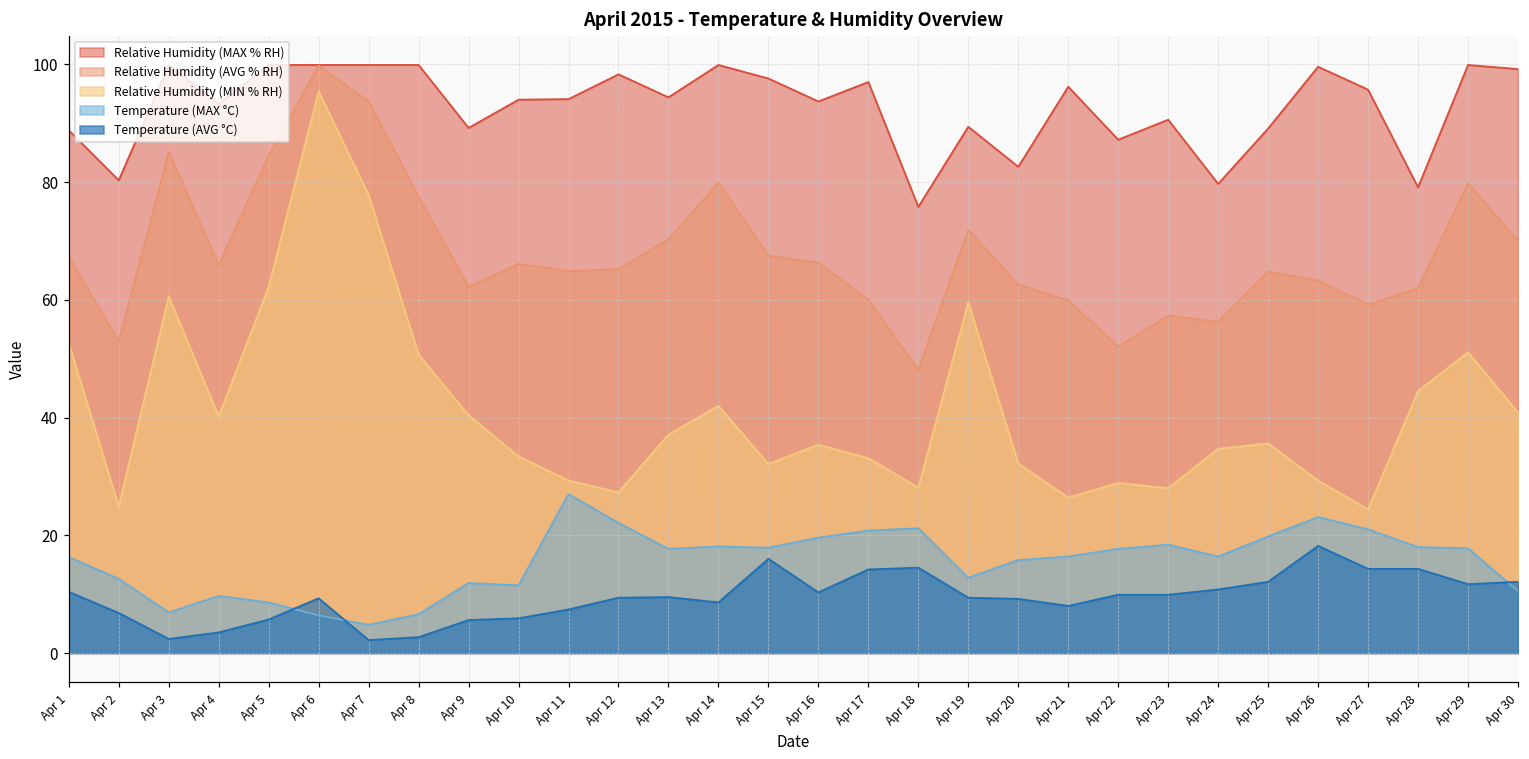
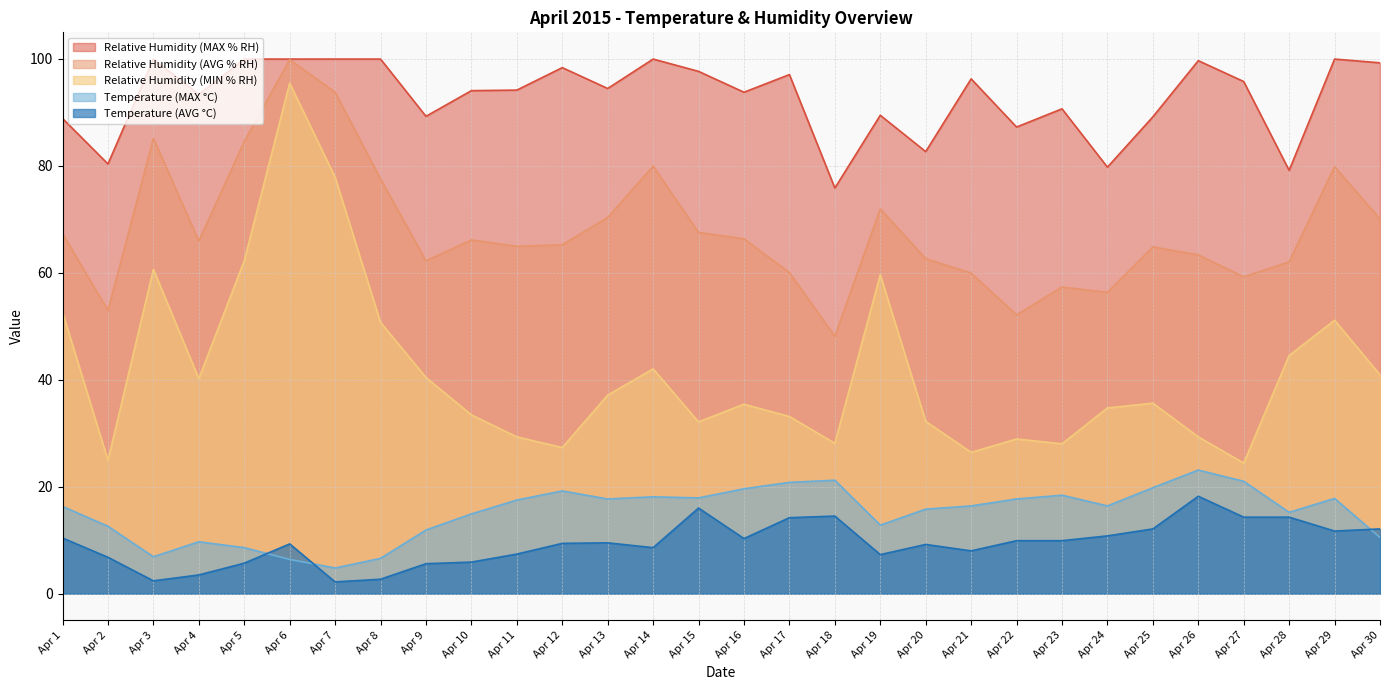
  {
    "Temperature (MAX °C)": {
      "Apr 1": 16,
      "Apr 2": 13,
      "Apr 3": 7,
      "Apr 4": 10,
      "Apr 5": 9,
      "Apr 6": 6,
      "Apr 7": 5,
      "Apr 8": 7,
      "Apr 9": 12,
-     "Apr 10": 12,
-     "Apr 11": 27,
-     "Apr 12": 22,
+     "Apr 10": 15,
+     "Apr 11": 18,
+     "Apr 12": 19,
      "Apr 13": 18,
      "Apr 14": 18,
      "Apr 15": 18,
      "Apr 16": 20,
      "Apr 17": 21,
      "Apr 18": 21,
      "Apr 19": 13,
      "Apr 20": 16,
      "Apr 21": 16,
      "Apr 22": 18,
      "Apr 23": 18,
      "Apr 24": 16,
      "Apr 25": 20,
      "Apr 26": 23,
      "Apr 27": 21,
-     "Apr 28": 18,
+     "Apr 28": 15,
      "Apr 29": 18,
      "Apr 30": 11
    },
    "Temperature (AVG °C)": {
      "Apr 1": 10,
      "Apr 2": 7,
      "Apr 3": 2,
      "Apr 4": 4,
      "Apr 5": 6,
      "Apr 6": 9,
      "Apr 7": 2,
      "Apr 8": 3,
      "Apr 9": 6,
      "Apr 10": 6,
      "Apr 11": 7,
      "Apr 12": 9,
      "Apr 13": 10,
      "Apr 14": 9,
      "Apr 15": 16,
      "Apr 16": 10,
      "Apr 17": 14,
      "Apr 18": 15,
-     "Apr 19": 9,
+     "Apr 19": 7,
      "Apr 20": 9,
      "Apr 21": 8,
      "Apr 22": 10,
      "Apr 23": 10,
      "Apr 24": 11,
      "Apr 25": 12,
      "Apr 26": 18,
      "Apr 27": 14,
      "Apr 28": 14,
      "Apr 29": 12,
      "Apr 30": 12
    }
  }
